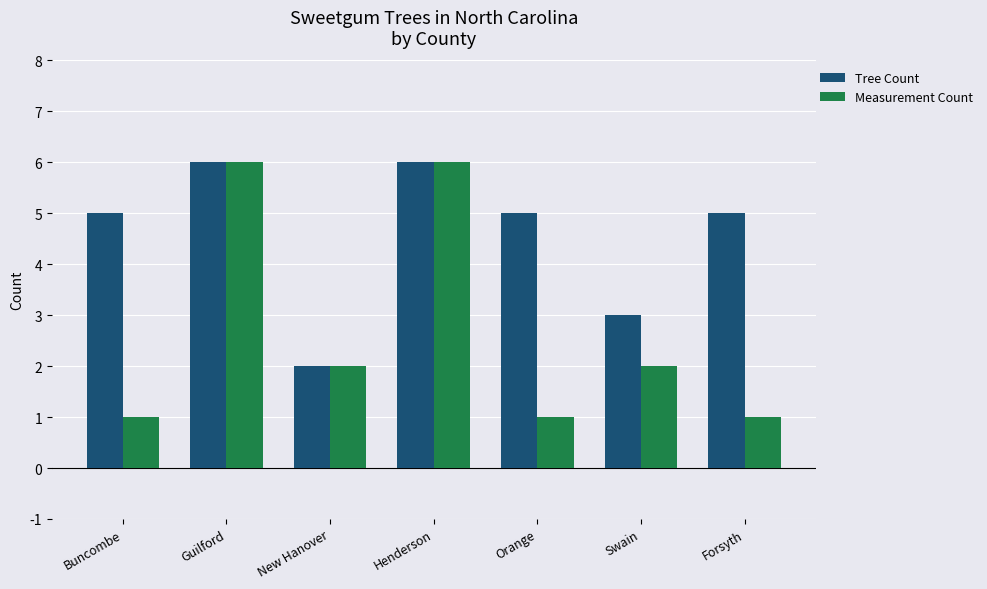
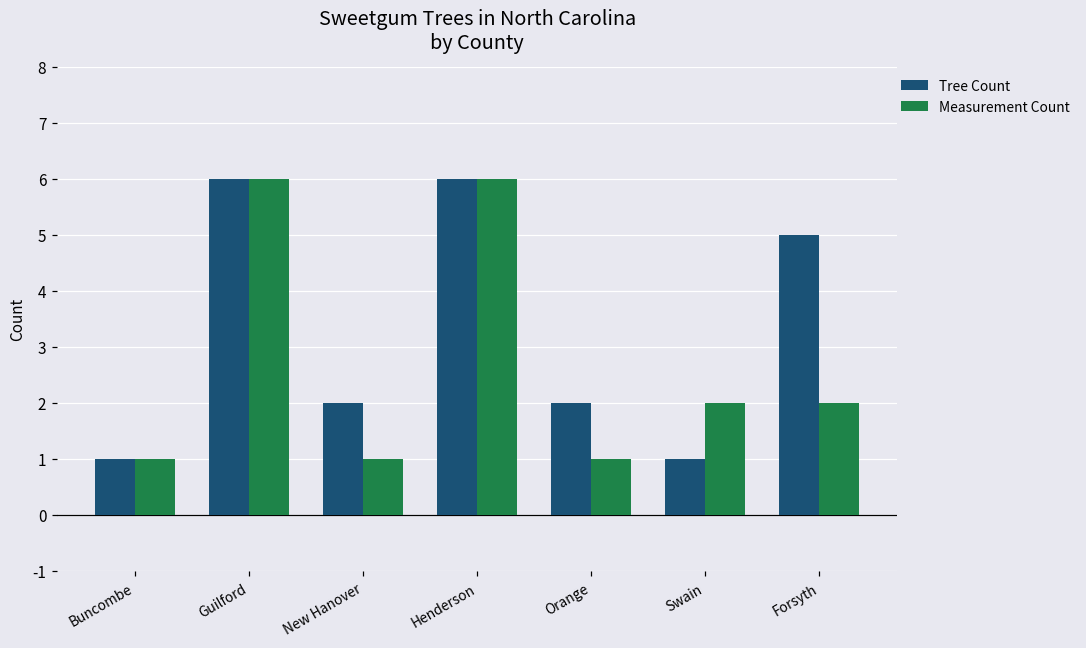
  {
    "Tree Count": {
-     "Buncombe": 5,
+     "Buncombe": 1,
      "Guilford": 6,
      "New Hanover": 2,
      "Henderson": 6,
-     "Orange": 5,
-     "Swain": 3,
+     "Orange": 2,
+     "Swain": 1,
      "Forsyth": 5
    },
    "Measurement Count": {
      "Buncombe": 1,
      "Guilford": 6,
-     "New Hanover": 2,
+     "New Hanover": 1,
      "Henderson": 6,
      "Orange": 1,
      "Swain": 2,
-     "Forsyth": 1
+     "Forsyth": 2
    }
  }
